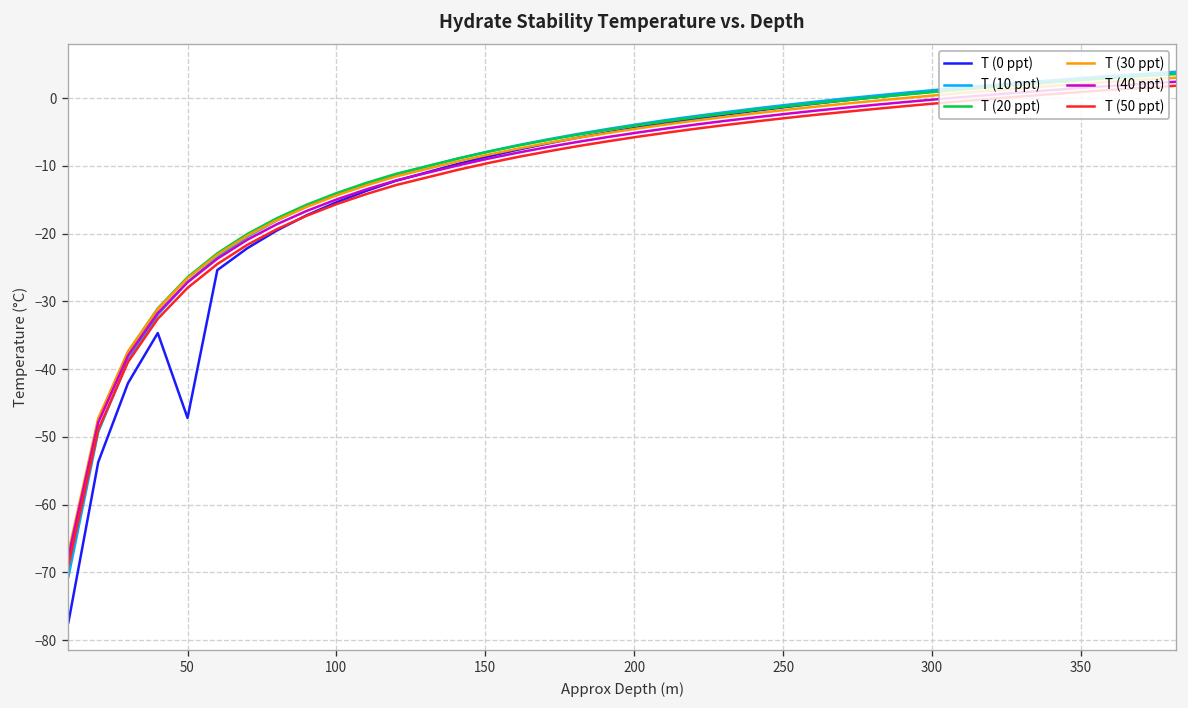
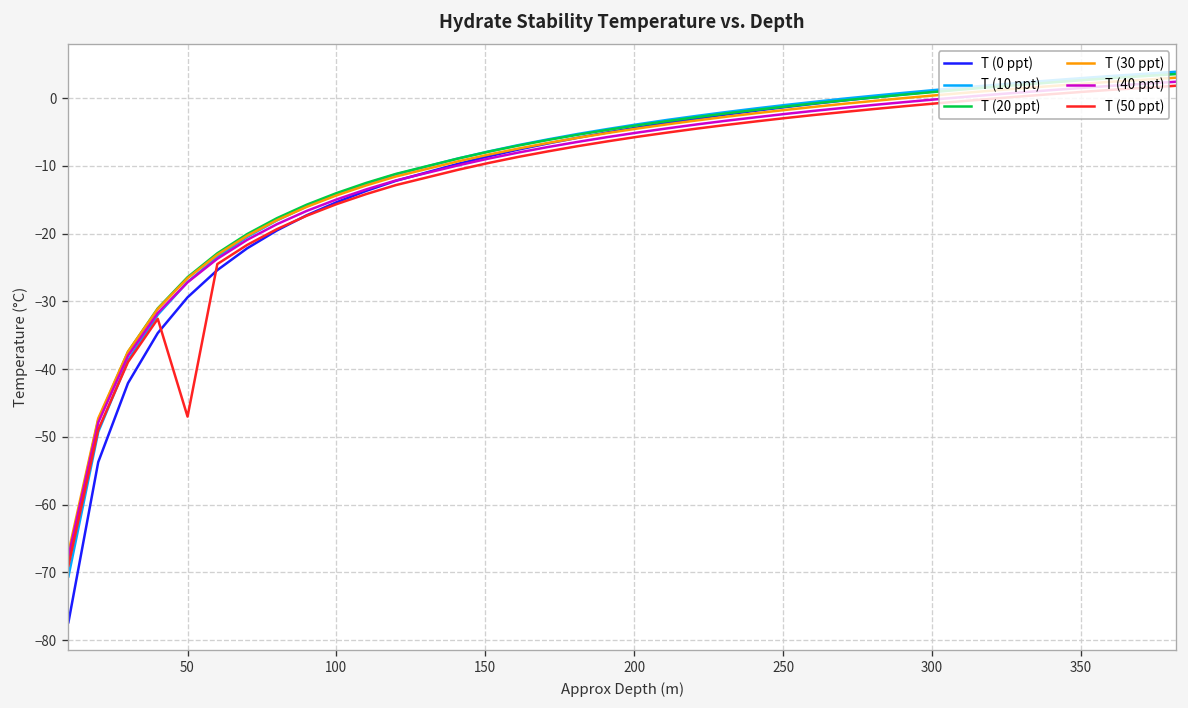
  {
    "T (0 ppt)": {
-     "50": -47
+     "50": -29
    },
    "T (50 ppt)": {
-     "50": -28
+     "50": -47
    }
  }
